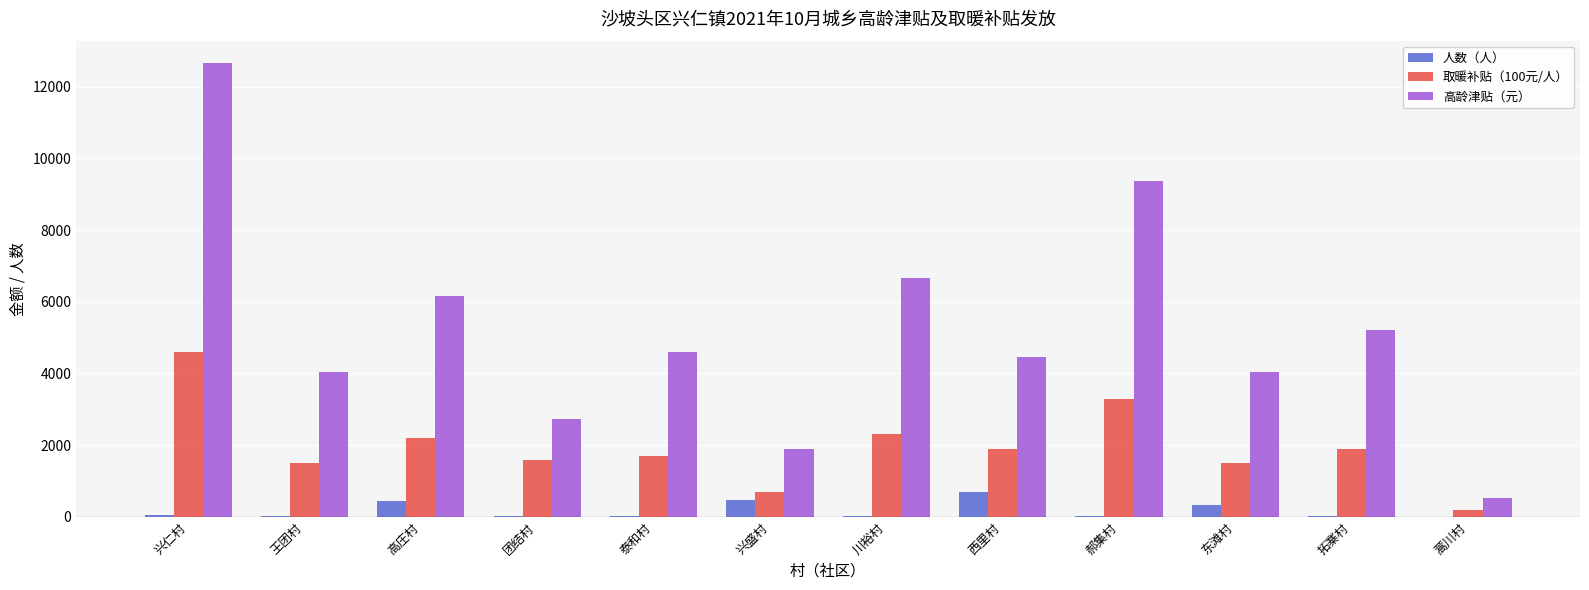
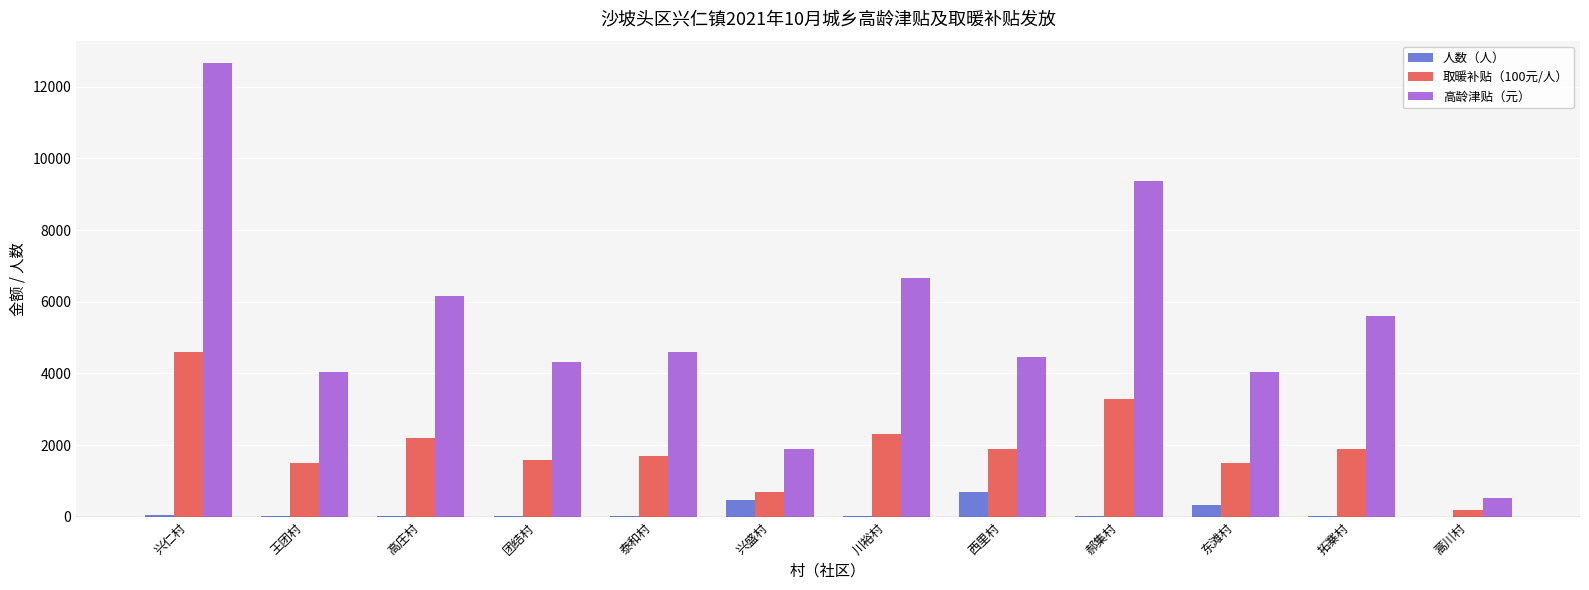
  {
    "人数（人）": {
-     "高庄村": 400,
+     "高庄村": 0,
      "兴盛村": 500,
      "西里村": 700,
      "东滩村": 300
    },
    "取暖补贴（100元/人）": {
      "兴仁村": 4600,
      "王团村": 1500,
      "高庄村": 2200,
      "团结村": 1600,
      "泰和村": 1700,
      "兴盛村": 700,
      "川裕村": 2300,
      "西里村": 1900,
      "郝集村": 3300,
      "东滩村": 1500,
      "拓寨村": 1900,
      "蒿川村": 200
    },
    "高龄津贴（元）": {
      "兴仁村": 12700,
      "王团村": 4100,
      "高庄村": 6200,
-     "团结村": 2700,
+     "团结村": 4300,
      "泰和村": 4600,
      "兴盛村": 1900,
      "川裕村": 6700,
      "西里村": 4500,
      "郝集村": 9400,
      "东滩村": 4100,
-     "拓寨村": 5200,
+     "拓寨村": 5600,
      "蒿川村": 500
    }
  }
